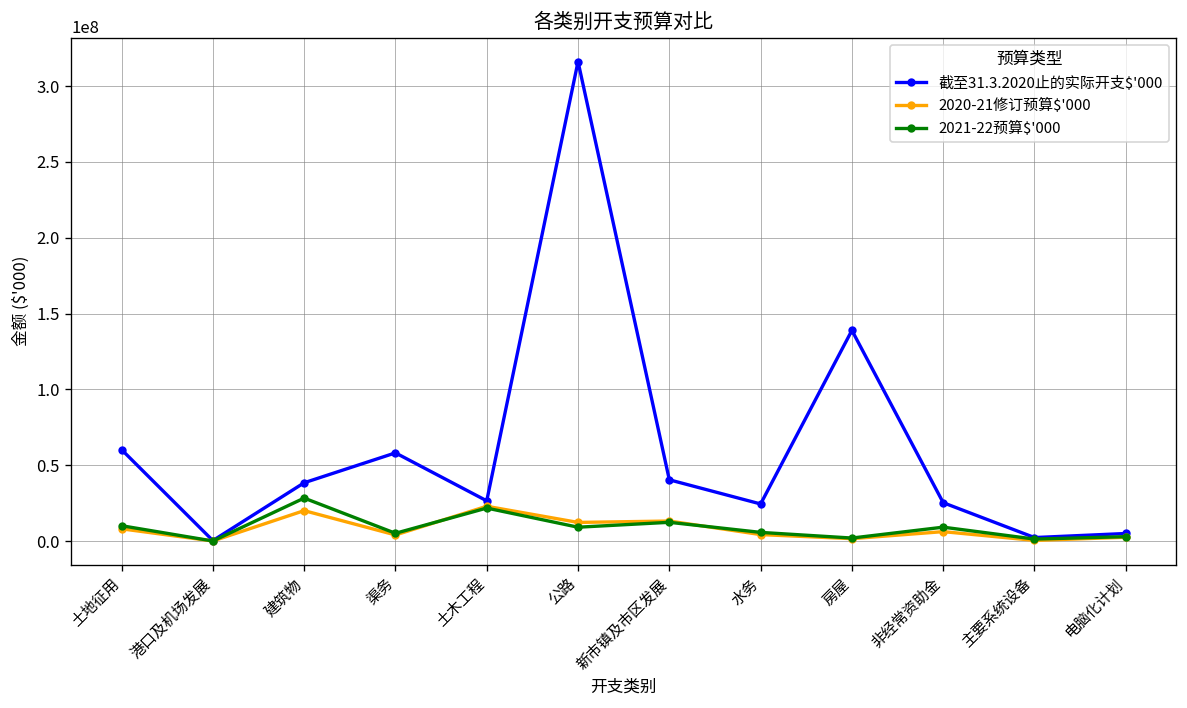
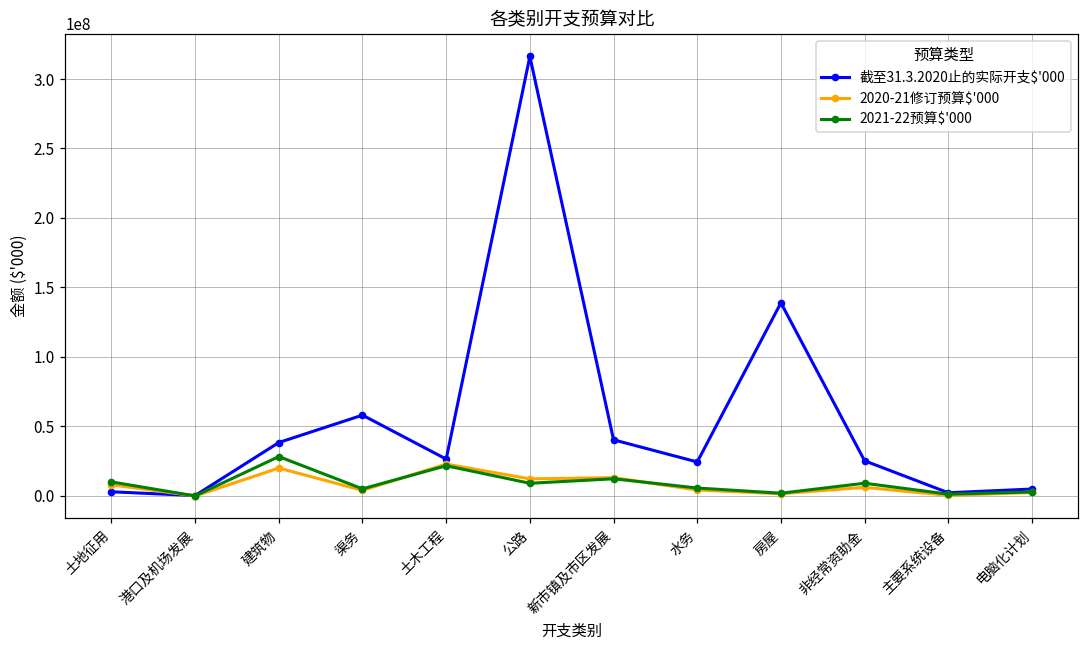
  {
    "截至31.3.2020止的实际开支$'000": {
-     "土地征用": 60000000,
+     "土地征用": 3000000,
      "建筑物": 38000000,
      "渠务": 58000000,
      "土木工程": 27000000,
      "公路": 316000000,
      "新市镇及市区发展": 40000000,
      "水务": 24000000,
      "房屋": 139000000,
      "非经常资助金": 25000000,
      "电脑化计划": 5000000
    },
    "2020-21修订预算$'000": {
      "土地征用": 8000000,
      "建筑物": 20000000,
      "公路": 12000000,
      "非经常资助金": 6000000
    },
    "2021-22预算$'000": {
      "土地征用": 10000000,
      "建筑物": 28000000,
      "公路": 9000000,
      "非经常资助金": 9000000
    }
  }
